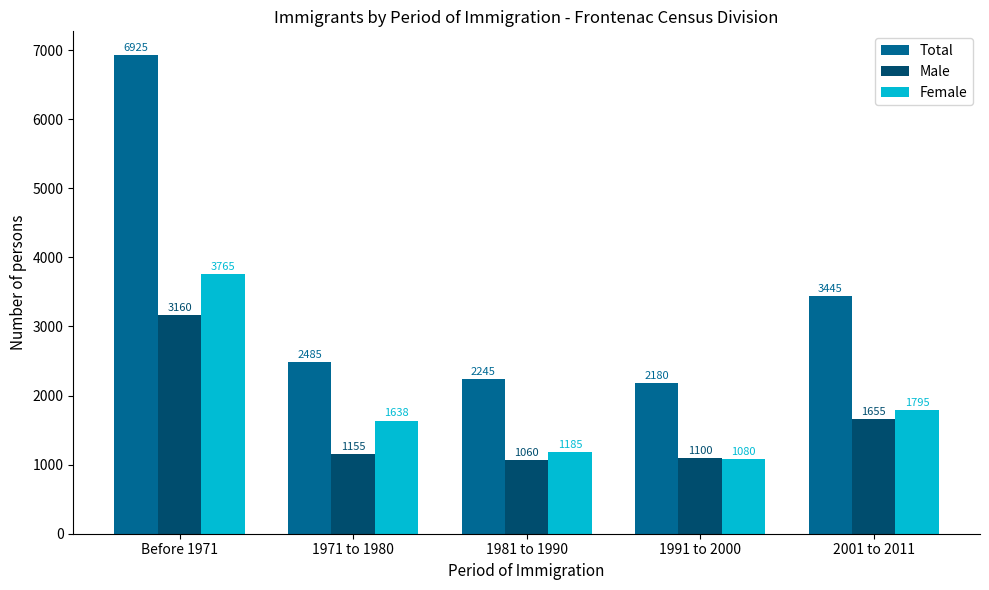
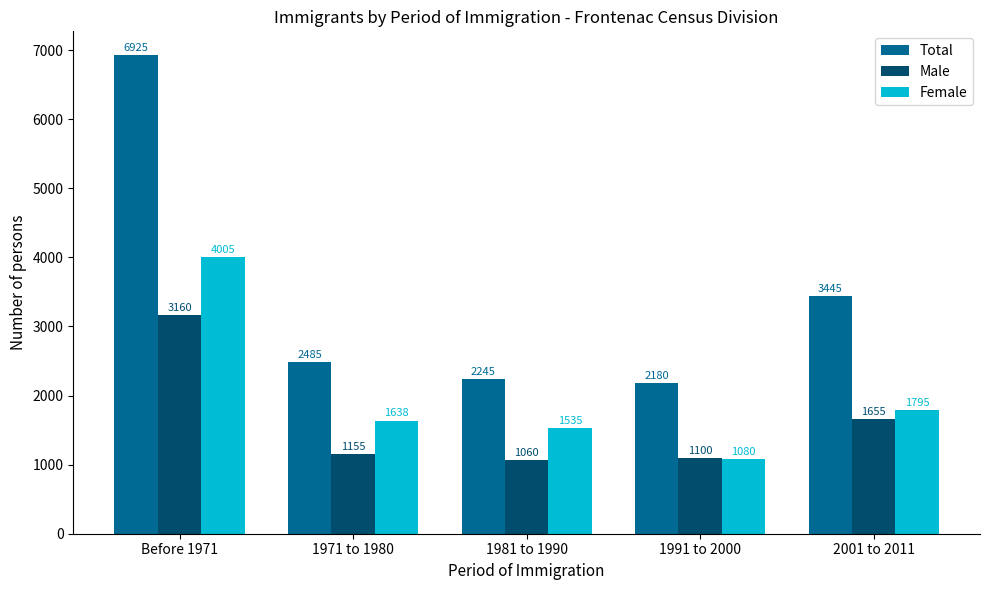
  {
    "Female": {
-     "Before 1971": 3765,
+     "Before 1971": 4005,
      "1971 to 1980": 1638,
-     "1981 to 1990": 1185,
+     "1981 to 1990": 1535,
      "1991 to 2000": 1080,
      "2001 to 2011": 1795
    }
  }
